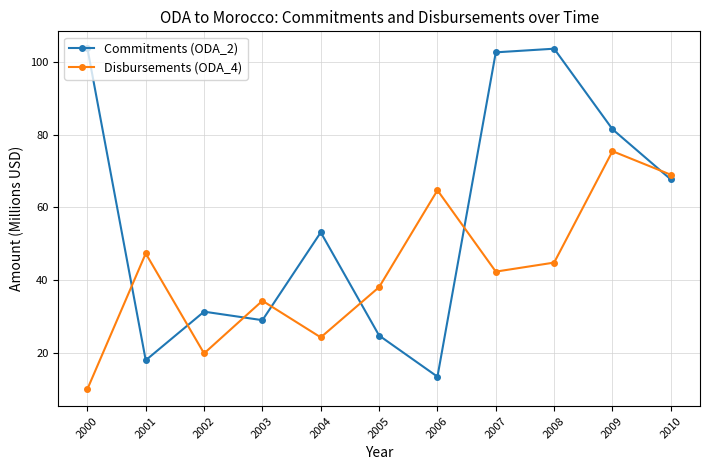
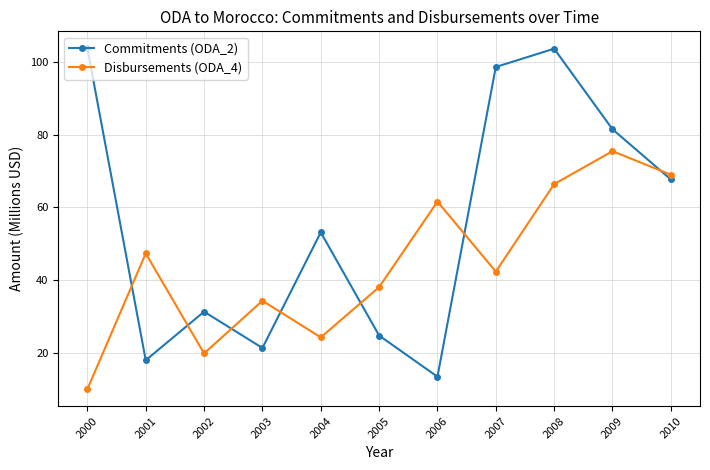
  {
    "Commitments (ODA_2)": {
      "2001": 18,
      "2002": 31,
-     "2003": 29,
+     "2003": 21,
      "2004": 53,
      "2005": 25,
      "2006": 14,
-     "2007": 103,
+     "2007": 99,
      "2008": 104,
      "2009": 81,
      "2010": 68
    },
    "Disbursements (ODA_4)": {
      "2000": 10,
      "2001": 47,
      "2002": 20,
      "2003": 34,
      "2004": 24,
      "2005": 38,
-     "2006": 65,
+     "2006": 62,
      "2007": 42,
-     "2008": 45,
+     "2008": 66,
      "2009": 75,
      "2010": 69
    }
  }
